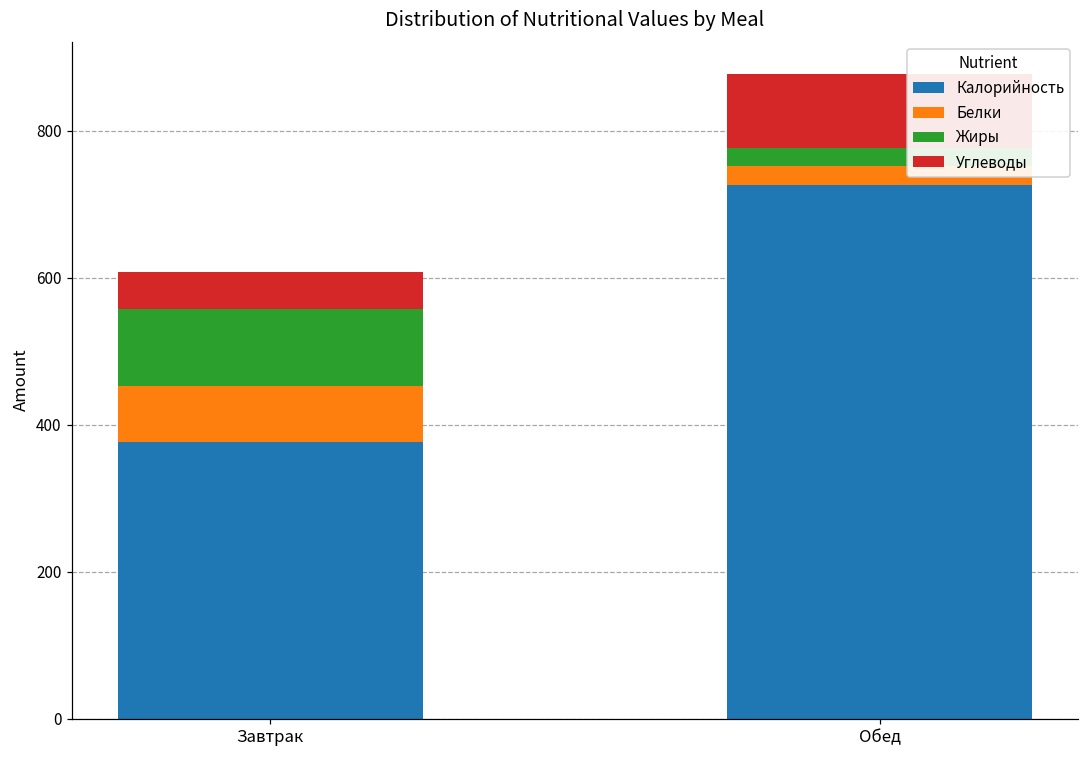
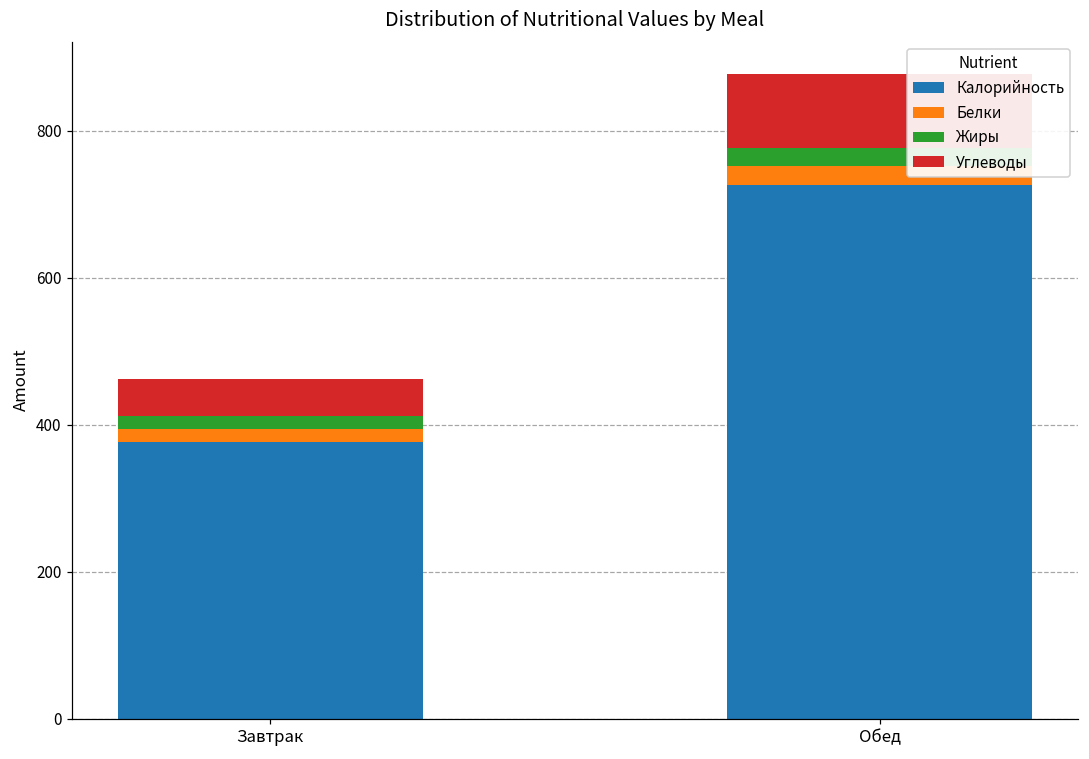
  {
    "Калорийность": {
      "Завтрак": 380,
      "Обед": 730
    },
    "Белки": {
-     "Завтрак": 80,
+     "Завтрак": 20,
      "Обед": 30
    },
    "Жиры": {
-     "Завтрак": 100,
+     "Завтрак": 20,
      "Обед": 20
    },
    "Углеводы": {
      "Завтрак": 50,
      "Обед": 100
    }
  }
